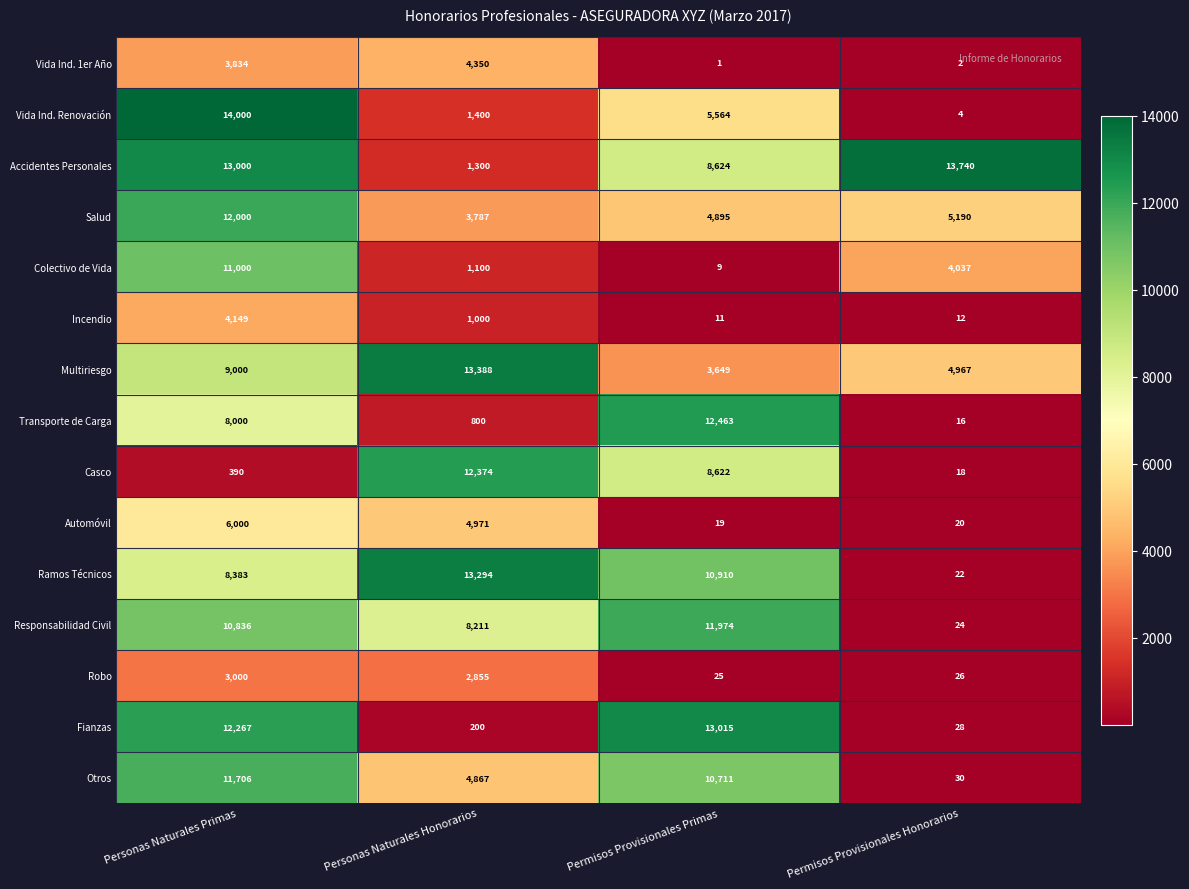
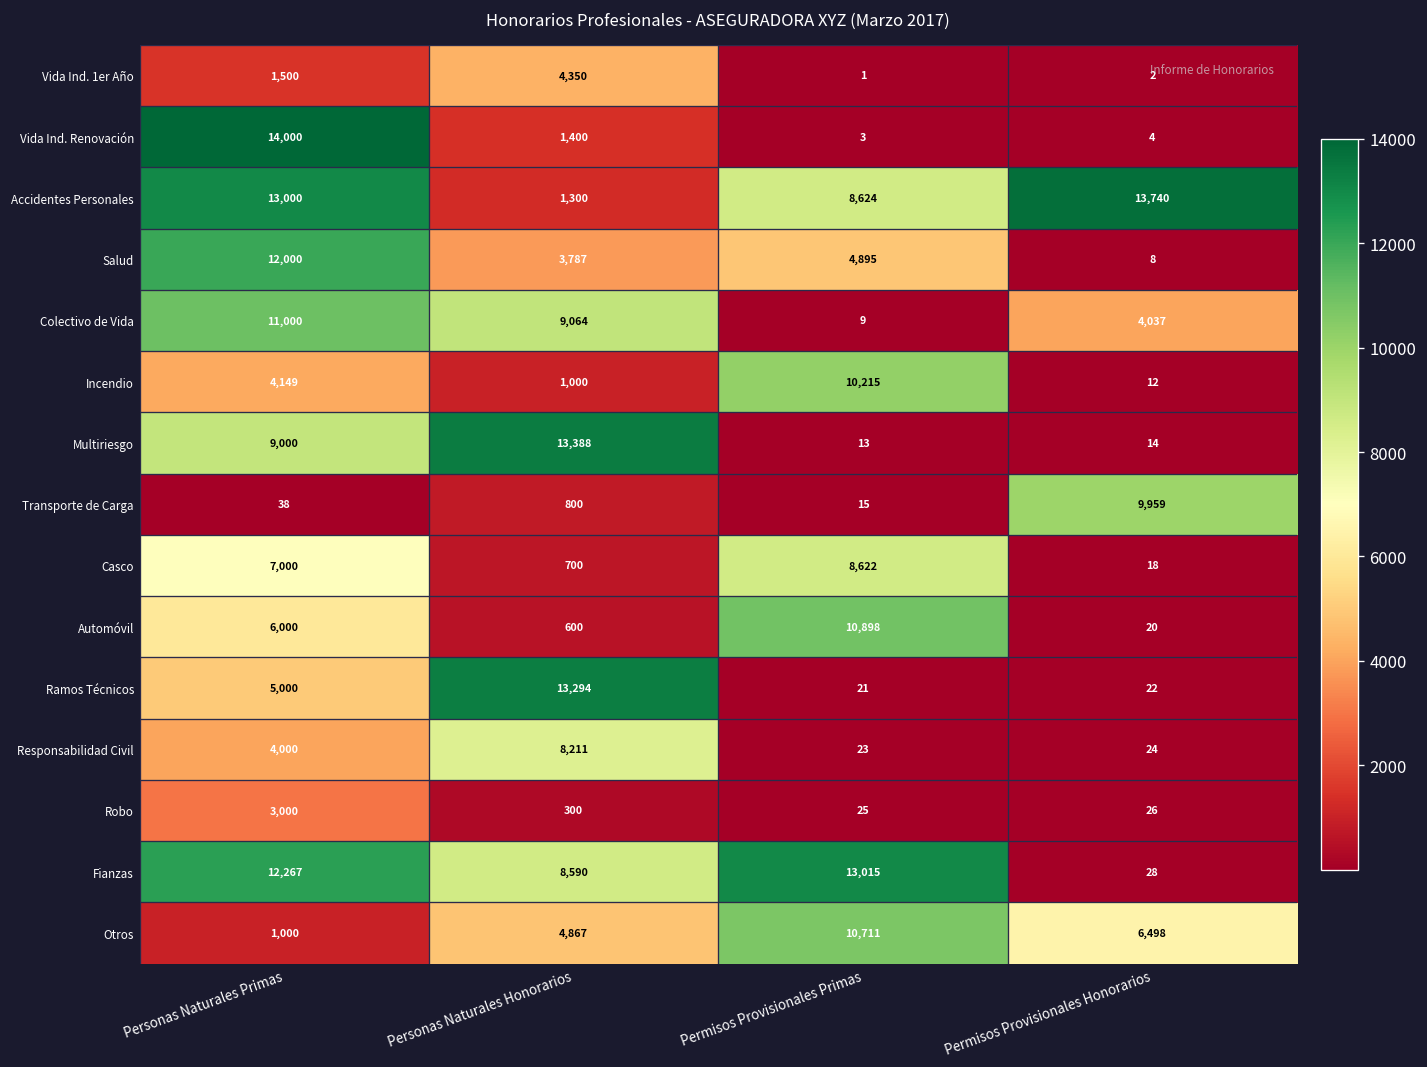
  {
    "Vida Ind. 1er Año": {
-     "Personas Naturales Primas": "3,834",
+     "Personas Naturales Primas": "1,500",
      "Personas Naturales Honorarios": "4,350",
      "Permisos Provisionales Primas": "1"
    },
    "Vida Ind. Renovación": {
      "Personas Naturales Primas": "14,000",
      "Personas Naturales Honorarios": "1,400",
-     "Permisos Provisionales Primas": "5,564",
+     "Permisos Provisionales Primas": "3",
      "Permisos Provisionales Honorarios": "4"
    },
    "Accidentes Personales": {
      "Personas Naturales Primas": "13,000",
      "Personas Naturales Honorarios": "1,300",
      "Permisos Provisionales Primas": "8,624",
      "Permisos Provisionales Honorarios": "13,740"
    },
    "Salud": {
      "Personas Naturales Primas": "12,000",
      "Personas Naturales Honorarios": "3,787",
      "Permisos Provisionales Primas": "4,895",
-     "Permisos Provisionales Honorarios": "5,190"
+     "Permisos Provisionales Honorarios": "8"
    },
    "Colectivo de Vida": {
      "Personas Naturales Primas": "11,000",
-     "Personas Naturales Honorarios": "1,100",
+     "Personas Naturales Honorarios": "9,064",
      "Permisos Provisionales Primas": "9",
      "Permisos Provisionales Honorarios": "4,037"
    },
    "Incendio": {
      "Personas Naturales Primas": "4,149",
      "Personas Naturales Honorarios": "1,000",
-     "Permisos Provisionales Primas": "11",
+     "Permisos Provisionales Primas": "10,215",
      "Permisos Provisionales Honorarios": "12"
    },
    "Multiriesgo": {
      "Personas Naturales Primas": "9,000",
      "Personas Naturales Honorarios": "13,388",
-     "Permisos Provisionales Primas": "3,649",
-     "Permisos Provisionales Honorarios": "4,967"
+     "Permisos Provisionales Primas": "13",
+     "Permisos Provisionales Honorarios": "14"
    },
    "Transporte de Carga": {
-     "Personas Naturales Primas": "8,000",
+     "Personas Naturales Primas": "38",
      "Personas Naturales Honorarios": "800",
-     "Permisos Provisionales Primas": "12,463",
-     "Permisos Provisionales Honorarios": "16"
+     "Permisos Provisionales Primas": "15",
+     "Permisos Provisionales Honorarios": "9,959"
    },
    "Casco": {
-     "Personas Naturales Primas": "390",
-     "Personas Naturales Honorarios": "12,374",
+     "Personas Naturales Primas": "7,000",
+     "Personas Naturales Honorarios": "700",
      "Permisos Provisionales Primas": "8,622",
      "Permisos Provisionales Honorarios": "18"
    },
    "Automóvil": {
      "Personas Naturales Primas": "6,000",
-     "Personas Naturales Honorarios": "4,971",
-     "Permisos Provisionales Primas": "19",
+     "Personas Naturales Honorarios": "600",
+     "Permisos Provisionales Primas": "10,898",
      "Permisos Provisionales Honorarios": "20"
    },
    "Ramos Técnicos": {
-     "Personas Naturales Primas": "8,383",
+     "Personas Naturales Primas": "5,000",
      "Personas Naturales Honorarios": "13,294",
-     "Permisos Provisionales Primas": "10,910",
+     "Permisos Provisionales Primas": "21",
      "Permisos Provisionales Honorarios": "22"
    },
    "Responsabilidad Civil": {
-     "Personas Naturales Primas": "10,836",
+     "Personas Naturales Primas": "4,000",
      "Personas Naturales Honorarios": "8,211",
-     "Permisos Provisionales Primas": "11,974",
+     "Permisos Provisionales Primas": "23",
      "Permisos Provisionales Honorarios": "24"
    },
    "Robo": {
      "Personas Naturales Primas": "3,000",
-     "Personas Naturales Honorarios": "2,855",
+     "Personas Naturales Honorarios": "300",
      "Permisos Provisionales Primas": "25",
      "Permisos Provisionales Honorarios": "26"
    },
    "Fianzas": {
      "Personas Naturales Primas": "12,267",
-     "Personas Naturales Honorarios": "200",
+     "Personas Naturales Honorarios": "8,590",
      "Permisos Provisionales Primas": "13,015",
      "Permisos Provisionales Honorarios": "28"
    },
    "Otros": {
-     "Personas Naturales Primas": "11,706",
+     "Personas Naturales Primas": "1,000",
      "Personas Naturales Honorarios": "4,867",
      "Permisos Provisionales Primas": "10,711",
-     "Permisos Provisionales Honorarios": "30"
+     "Permisos Provisionales Honorarios": "6,498"
    }
  }
